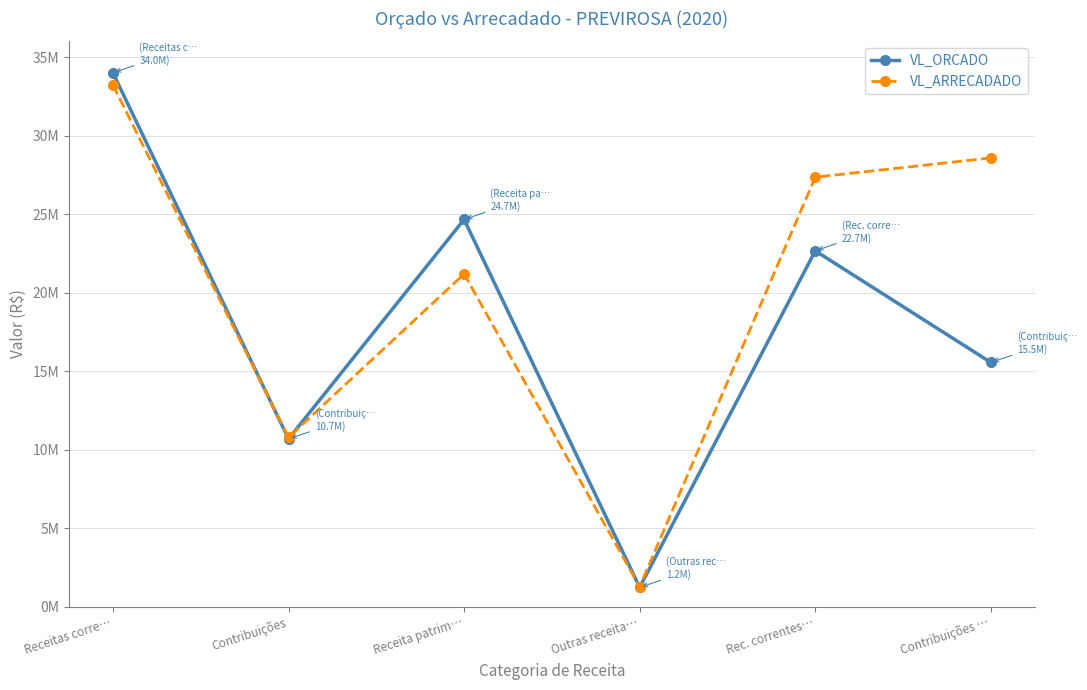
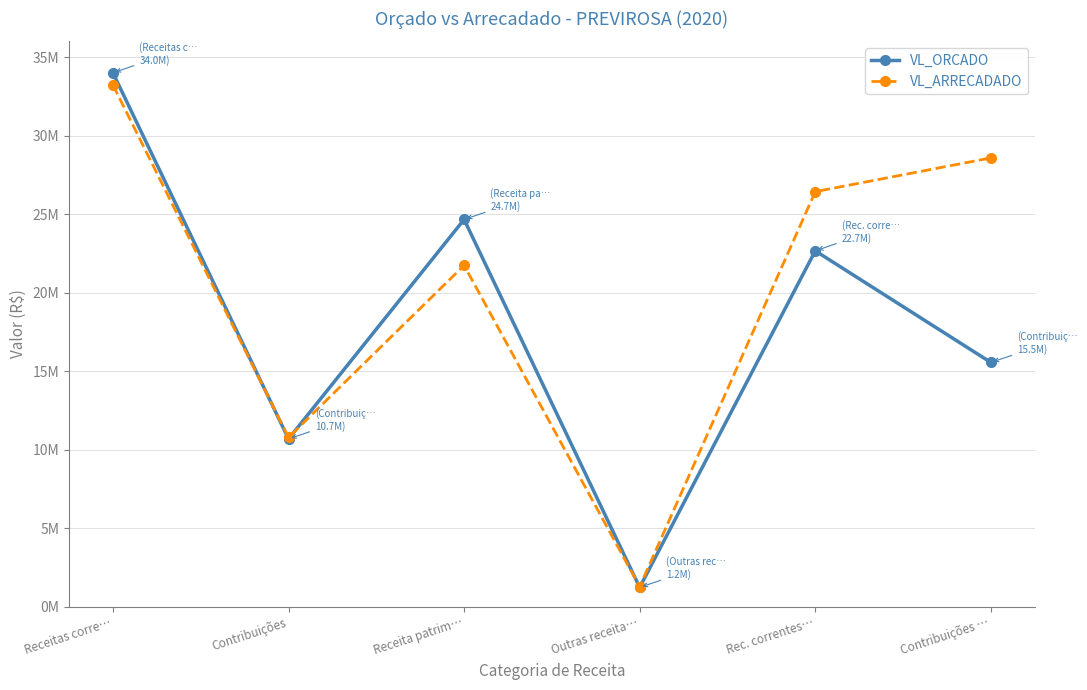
  {
    "VL_ORCADO": {
      "Receitas corre…": "34.0M",
      "Receita patrim…": "24.7M",
      "Rec. correntes…": "22.7M",
      "Contribuições …": "15.5M"
    },
    "VL_ARRECADADO": {
      "Receitas corre…": "33200000",
-     "Receita patrim…": "21200000",
-     "Rec. correntes…": "27300000",
+     "Receita patrim…": "21700000",
+     "Rec. correntes…": "26400000",
      "Contribuições …": "28600000"
    }
  }
